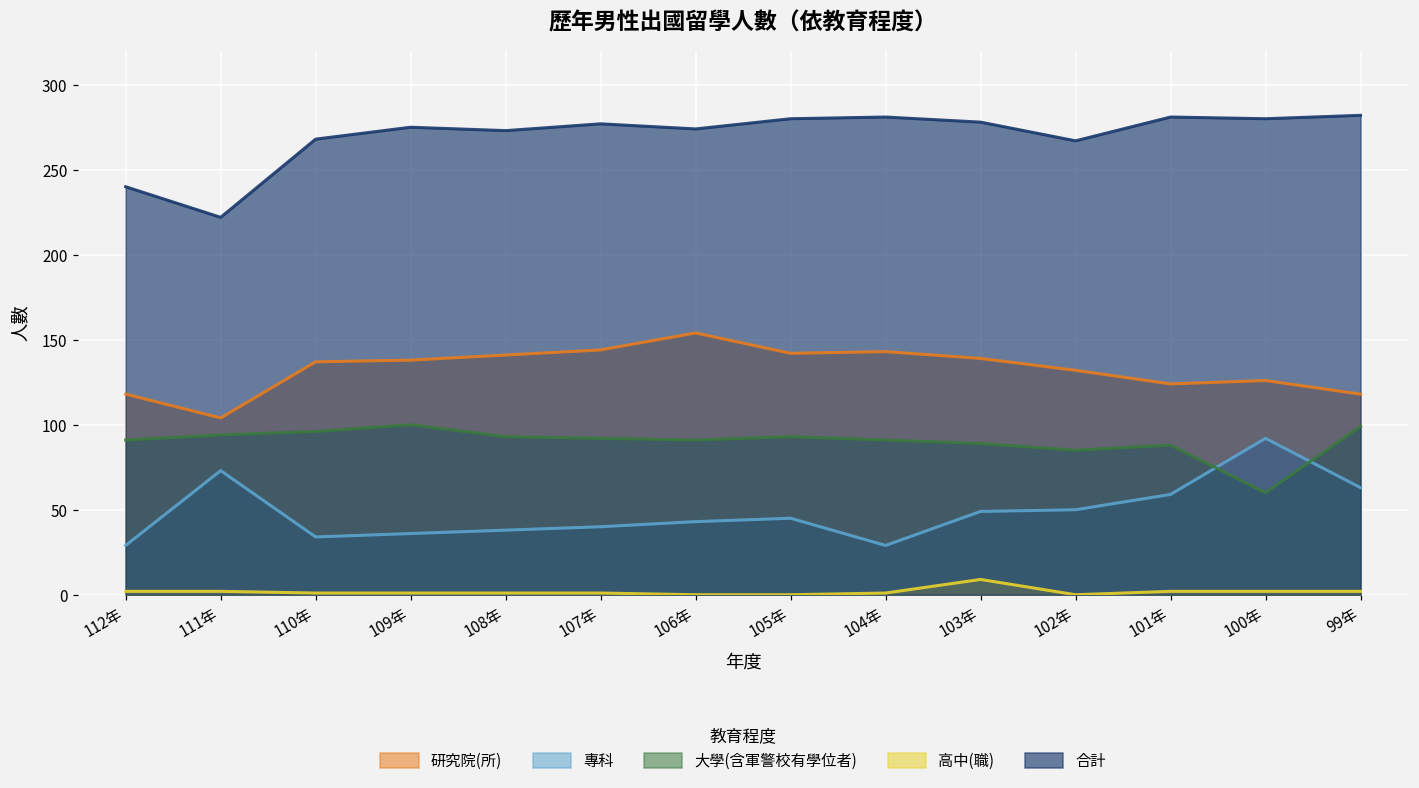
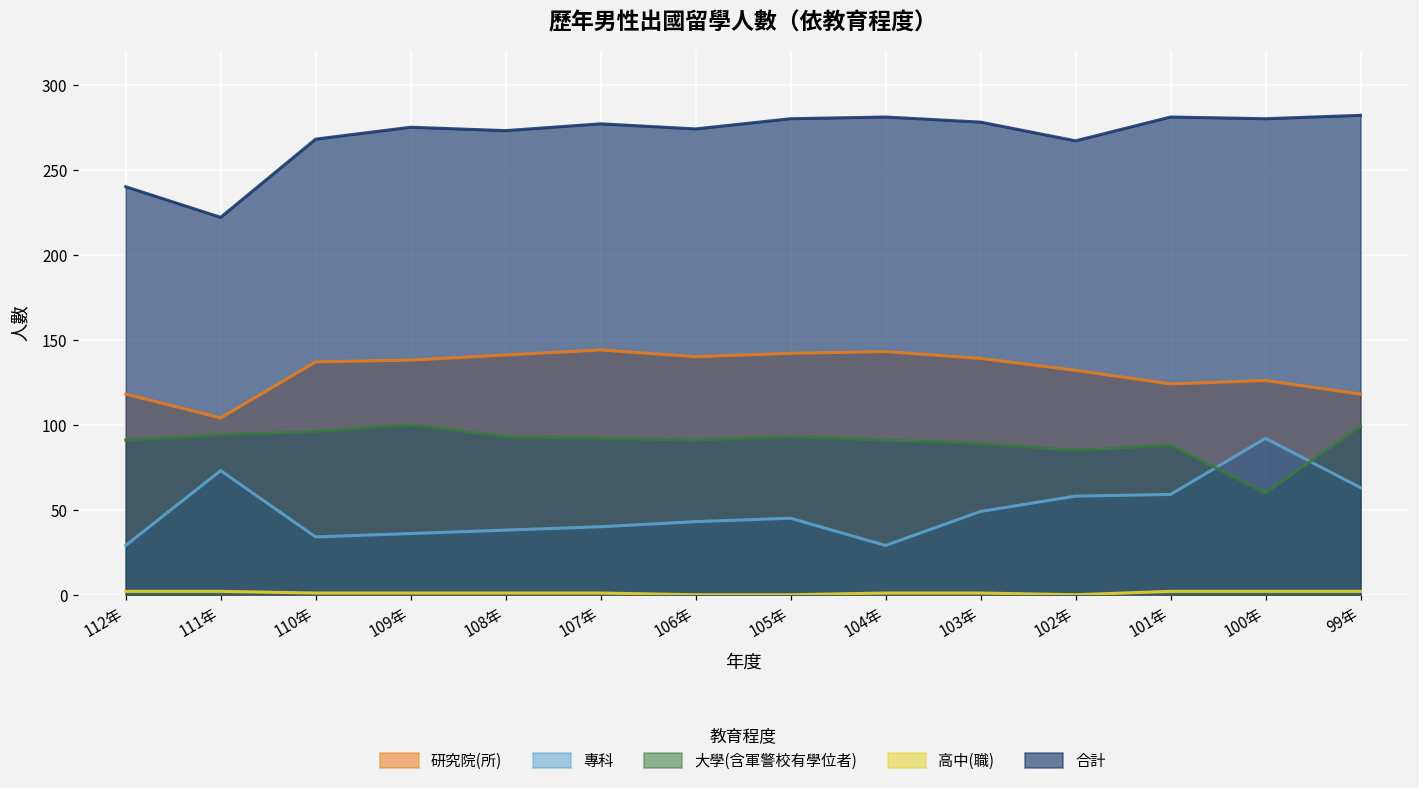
  {
    "研究院(所)": {
      "112年": 118,
      "111年": 104,
      "110年": 137,
      "109年": 138,
      "108年": 141,
      "107年": 144,
-     "106年": 154,
+     "106年": 140,
      "105年": 142,
      "104年": 143,
      "103年": 139,
      "102年": 132,
      "101年": 124,
      "100年": 126,
      "99年": 118
    },
    "專科": {
      "112年": 29,
      "111年": 73,
      "110年": 34,
      "109年": 36,
      "108年": 38,
      "107年": 40,
      "106年": 43,
      "105年": 45,
      "104年": 29,
      "103年": 49,
-     "102年": 50,
+     "102年": 58,
      "101年": 59,
      "100年": 92,
      "99年": 63
    },
    "大學(含軍警校有學位者)": {
      "112年": 91,
      "111年": 94,
      "110年": 96,
      "109年": 100,
      "108年": 93,
      "107年": 92,
      "106年": 91,
      "105年": 93,
      "104年": 91,
      "103年": 89,
      "102年": 85,
      "101年": 88,
      "100年": 60,
      "99年": 99
    },
    "高中(職)": {
      "112年": 2,
      "111年": 2,
      "110年": 1,
      "109年": 1,
      "108年": 1,
      "107年": 1,
      "106年": 0,
      "105年": 0,
      "104年": 1,
-     "103年": 9,
+     "103年": 1,
      "102年": 0,
      "101年": 2,
      "100年": 2,
      "99年": 2
    },
    "合計": {
      "112年": 240,
      "111年": 222,
      "110年": 268,
      "109年": 275,
      "108年": 273,
      "107年": 277,
      "106年": 274,
      "105年": 280,
      "104年": 281,
      "103年": 278,
      "102年": 267,
      "101年": 281,
      "100年": 280,
      "99年": 282
    }
  }
